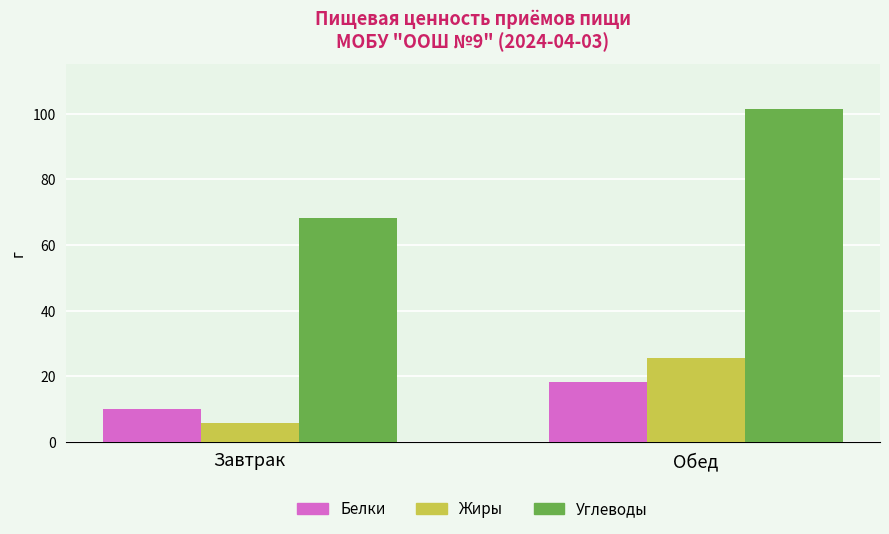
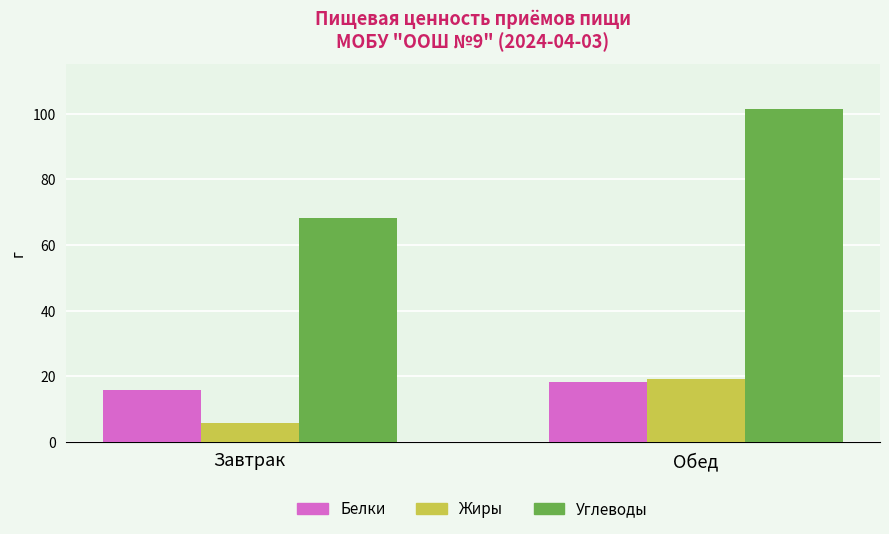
  {
    "Белки": {
-     "Завтрак": 10,
+     "Завтрак": 16,
      "Обед": 18
    },
    "Жиры": {
      "Завтрак": 6,
-     "Обед": 26
+     "Обед": 19
    },
    "Углеводы": {
      "Завтрак": 68,
      "Обед": 101
    }
  }
